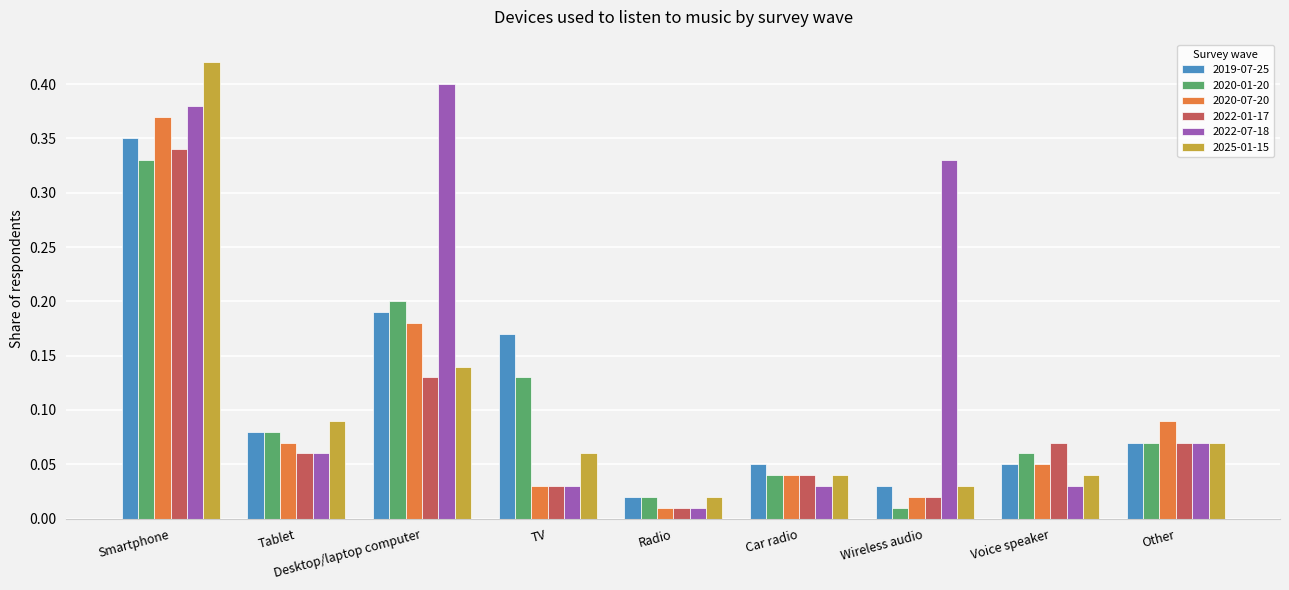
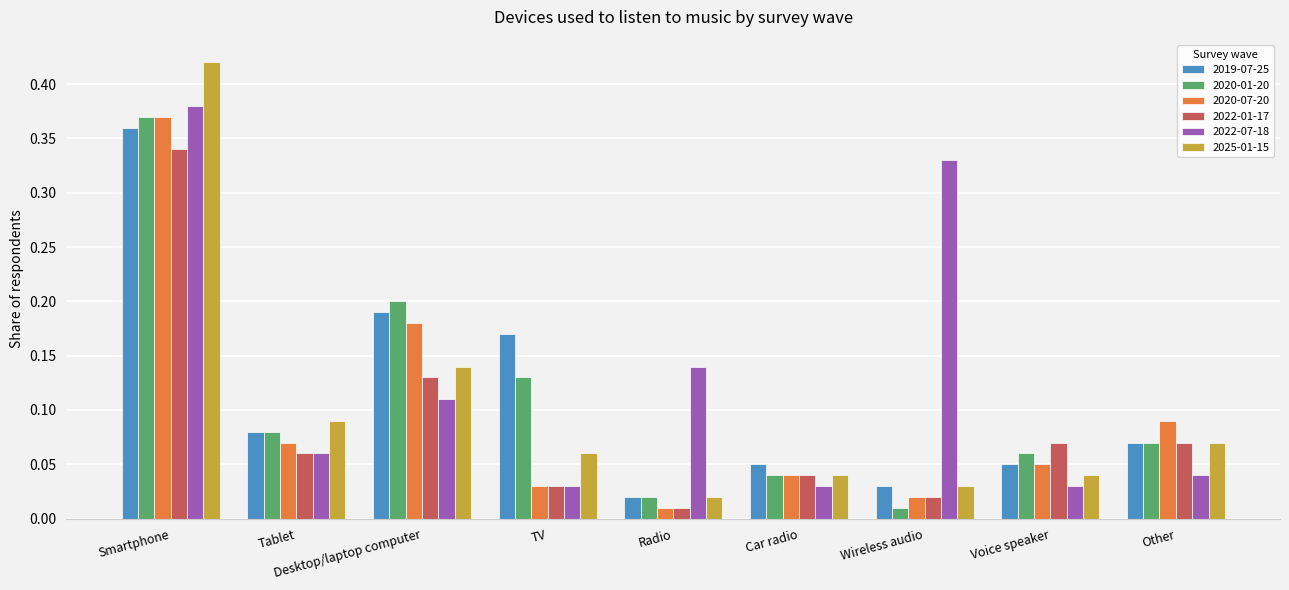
  {
    "2019-07-25": {
-     "Smartphone": 0.35,
+     "Smartphone": 0.36,
      "Tablet": 0.08,
      "Desktop/laptop computer": 0.19,
      "TV": 0.17,
      "Radio": 0.02,
      "Car radio": 0.05,
      "Wireless audio": 0.03,
      "Voice speaker": 0.05,
      "Other": 0.07
    },
    "2020-01-20": {
-     "Smartphone": 0.33,
+     "Smartphone": 0.37,
      "Tablet": 0.08,
      "Desktop/laptop computer": 0.20,
      "TV": 0.13,
      "Radio": 0.02,
      "Car radio": 0.04,
      "Wireless audio": 0.01,
      "Voice speaker": 0.06,
      "Other": 0.07
    },
    "2022-07-18": {
      "Smartphone": 0.38,
      "Tablet": 0.06,
-     "Desktop/laptop computer": 0.40,
+     "Desktop/laptop computer": 0.11,
      "TV": 0.03,
-     "Radio": 0.01,
+     "Radio": 0.14,
      "Car radio": 0.03,
      "Wireless audio": 0.33,
      "Voice speaker": 0.03,
-     "Other": 0.07
+     "Other": 0.04
    }
  }
